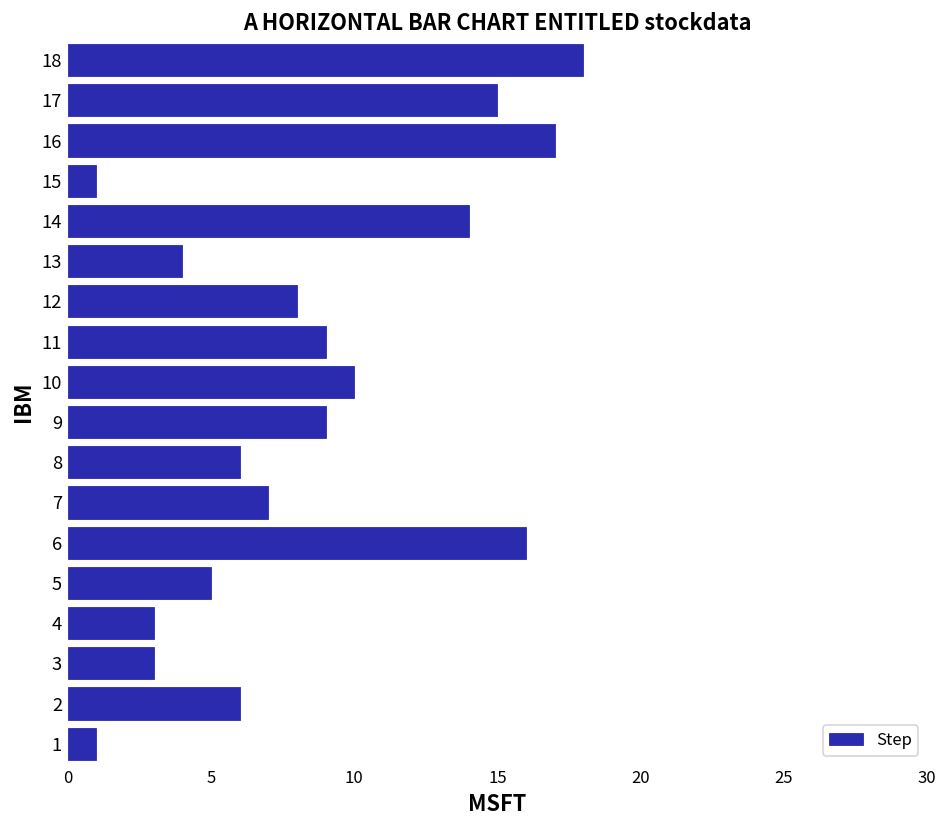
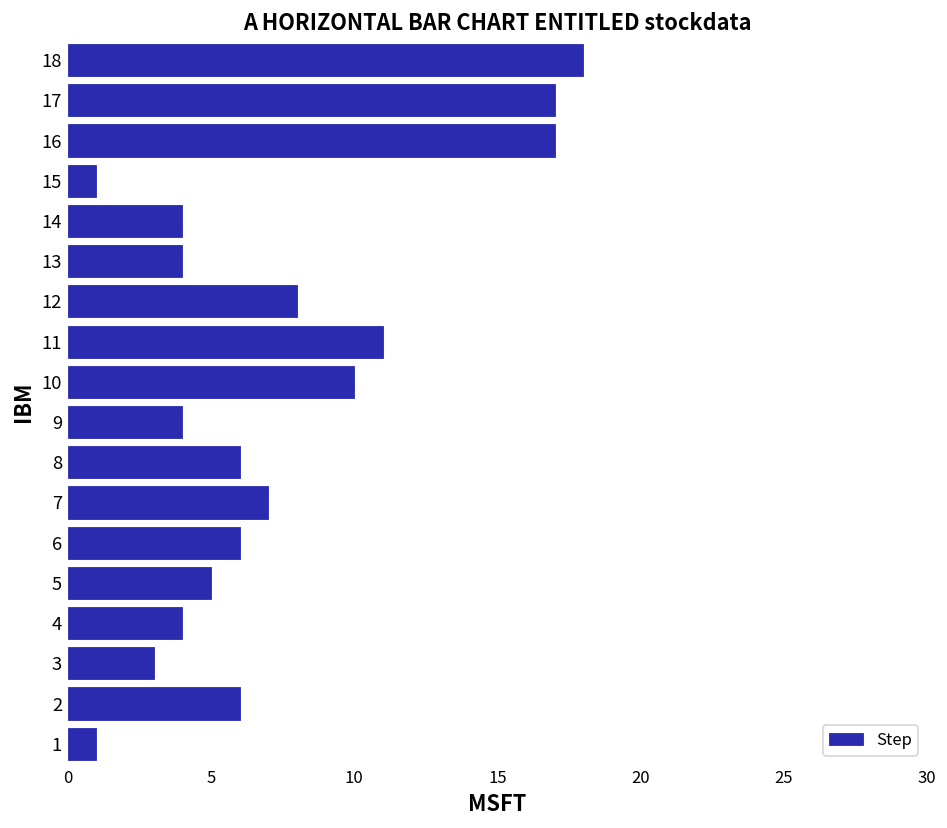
  {
    "18": 18,
-   "17": 15,
+   "17": 17,
    "16": 17,
    "15": 1,
-   "14": 14,
+   "14": 4,
    "13": 4,
    "12": 8,
-   "11": 9,
+   "11": 11,
    "10": 10,
-   "9": 9,
+   "9": 4,
    "8": 6,
    "7": 7,
-   "6": 16,
+   "6": 6,
    "5": 5,
-   "4": 3,
+   "4": 4,
    "3": 3,
    "2": 6,
    "1": 1
  }
